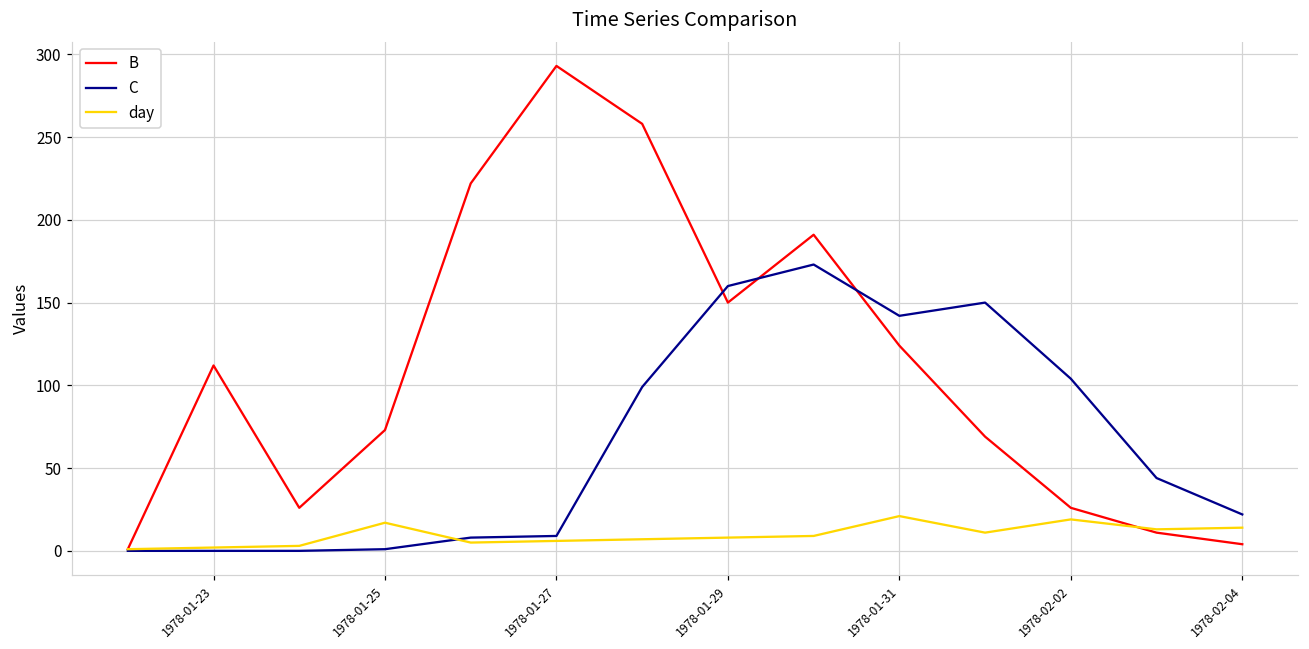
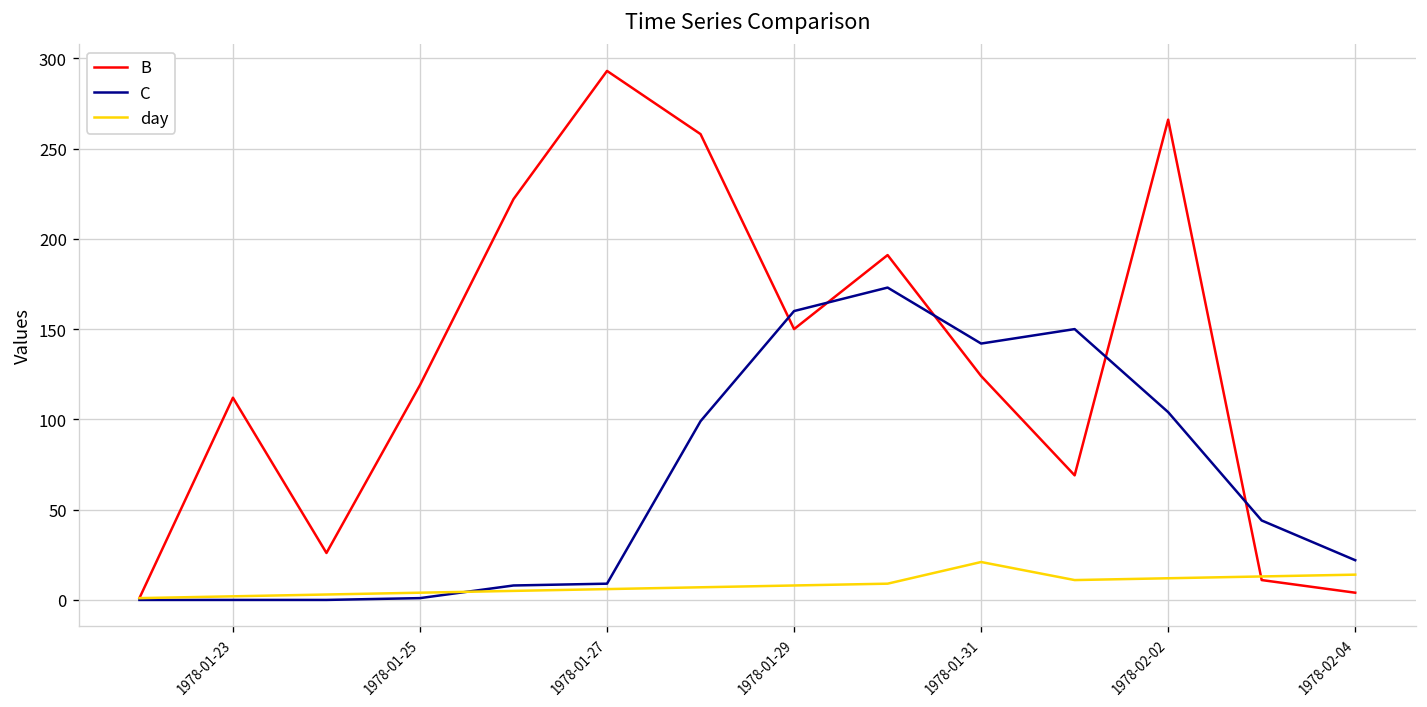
  {
    "B": {
      "1978-01-23": 112,
-     "1978-01-25": 73,
+     "1978-01-25": 119,
      "1978-01-27": 293,
      "1978-01-29": 150,
      "1978-01-31": 124,
-     "1978-02-02": 26,
+     "1978-02-02": 266,
      "1978-02-04": 4
    },
    "C": {
      "1978-01-23": 0,
      "1978-01-25": 1,
      "1978-01-27": 9,
      "1978-01-29": 160,
      "1978-01-31": 142,
      "1978-02-02": 104,
      "1978-02-04": 22
    },
    "day": {
      "1978-01-23": 2,
-     "1978-01-25": 17,
+     "1978-01-25": 4,
      "1978-01-27": 6,
      "1978-01-29": 8,
      "1978-01-31": 21,
-     "1978-02-02": 19,
+     "1978-02-02": 12,
      "1978-02-04": 14
    }
  }
